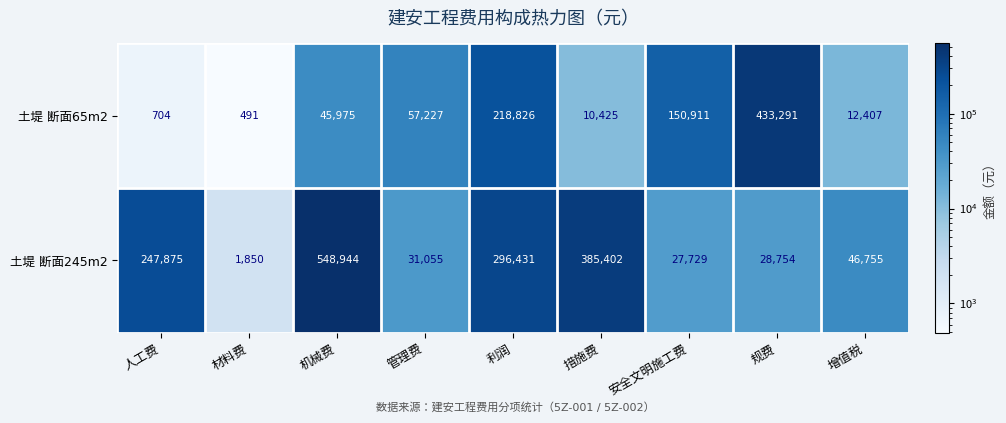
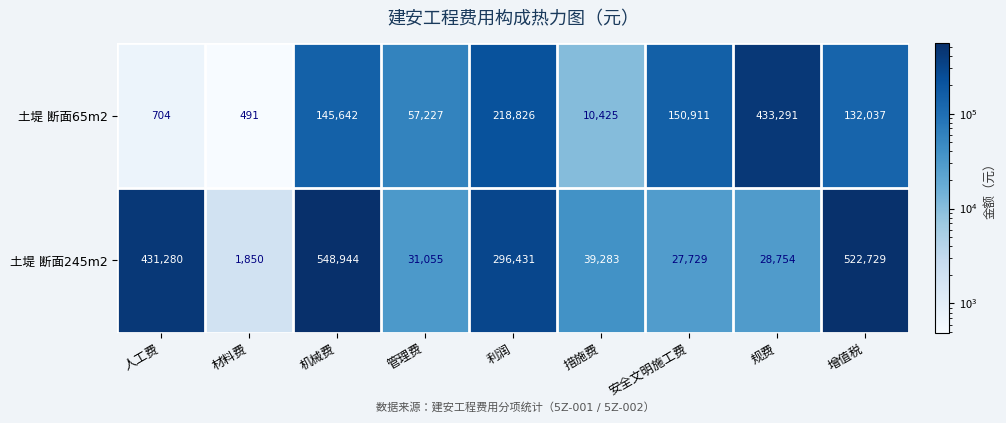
  {
    "土堤 断面65m2": {
      "人工费": "704",
      "材料费": "491",
-     "机械费": "45,975",
+     "机械费": "145,642",
      "管理费": "57,227",
      "利润": "218,826",
      "措施费": "10,425",
      "安全文明施工费": "150,911",
      "规费": "433,291",
-     "增值税": "12,407"
+     "增值税": "132,037"
    },
    "土堤 断面245m2": {
-     "人工费": "247,875",
+     "人工费": "431,280",
      "材料费": "1,850",
      "机械费": "548,944",
      "管理费": "31,055",
      "利润": "296,431",
-     "措施费": "385,402",
+     "措施费": "39,283",
      "安全文明施工费": "27,729",
      "规费": "28,754",
-     "增值税": "46,755"
+     "增值税": "522,729"
    }
  }
